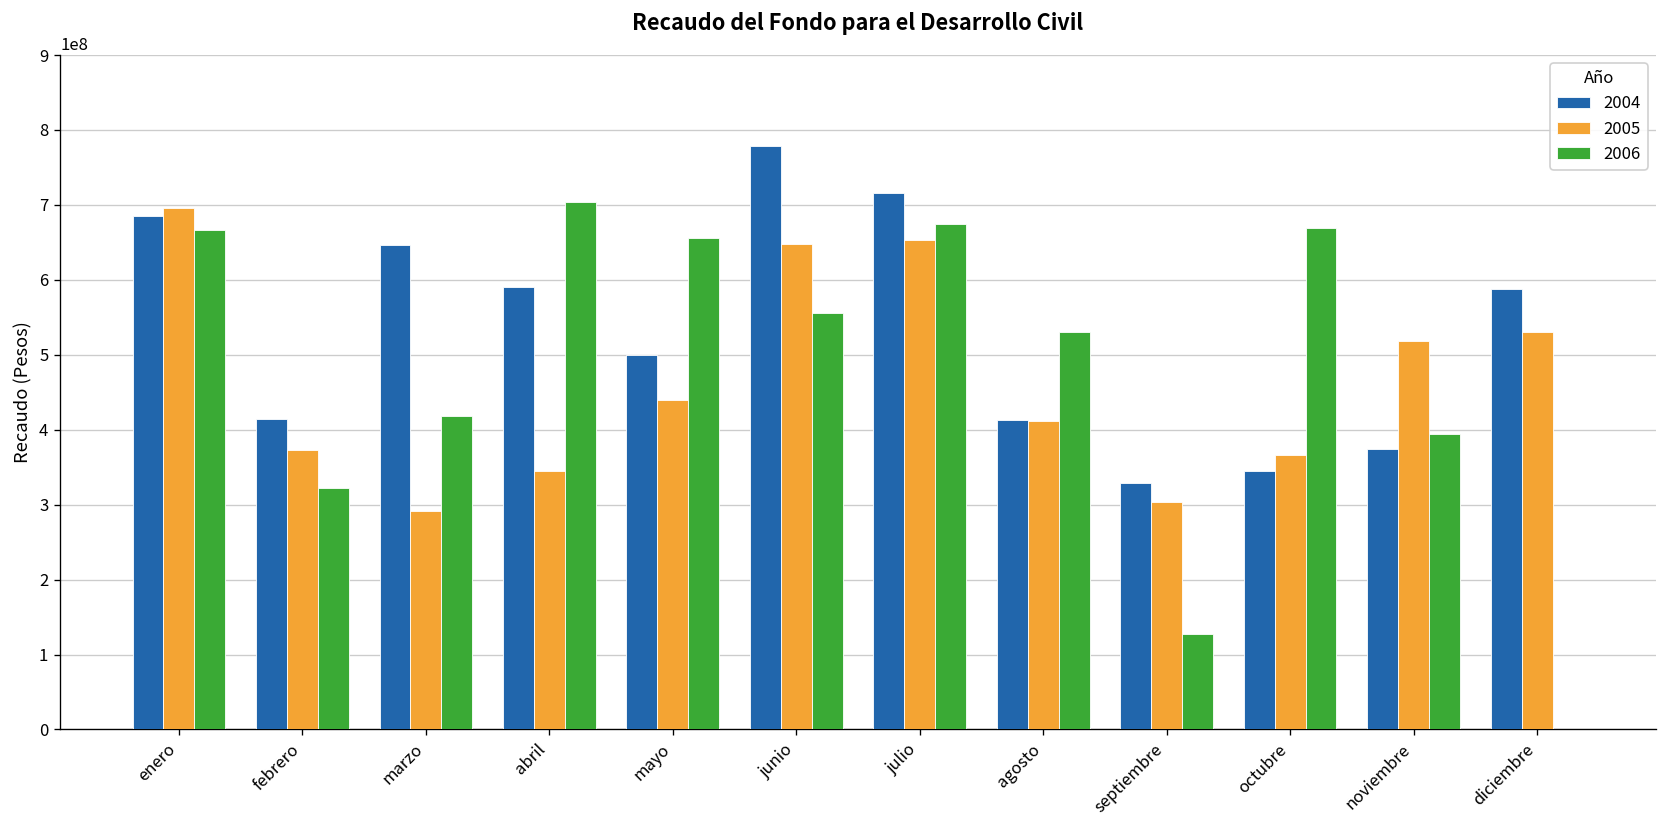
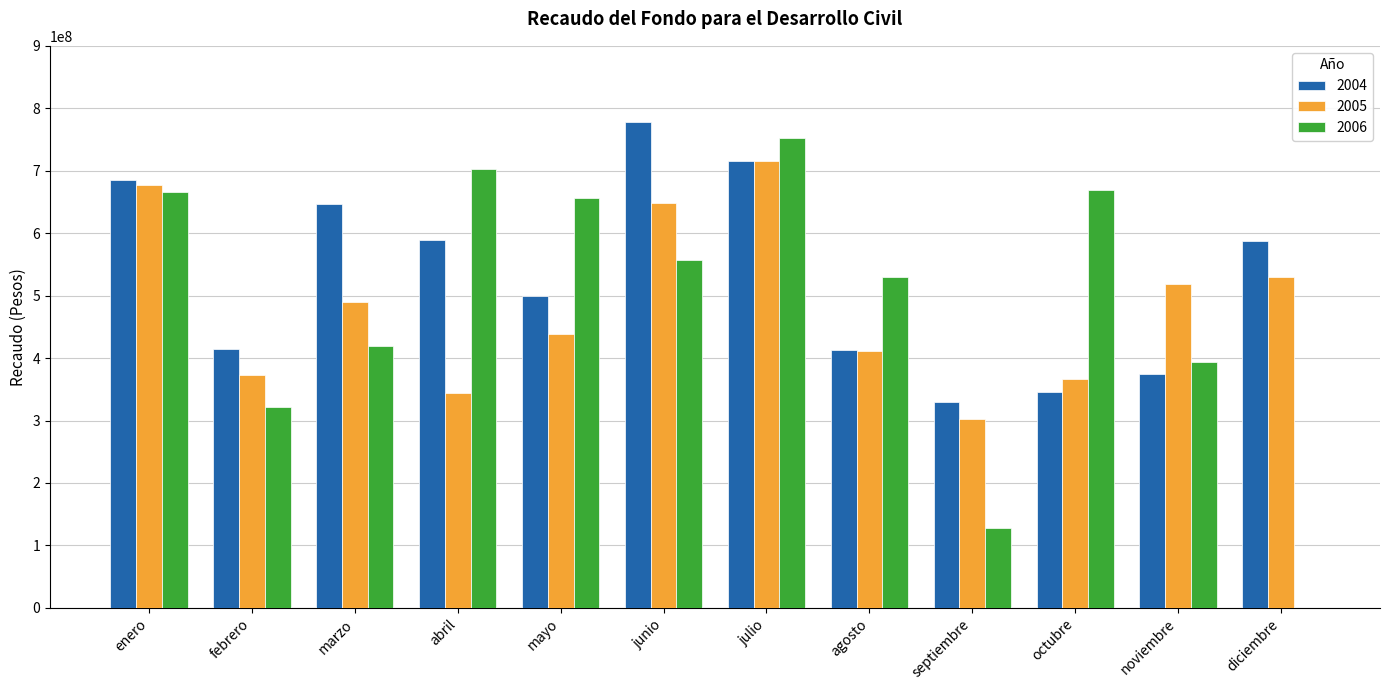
  {
    "2004": {
      "enero": 690000000,
      "febrero": 410000000,
      "marzo": 650000000,
      "abril": 590000000,
      "mayo": 500000000,
      "junio": 780000000,
      "julio": 720000000,
      "agosto": 410000000,
      "septiembre": 330000000,
      "octubre": 340000000,
      "noviembre": 370000000,
      "diciembre": 590000000
    },
    "2005": {
-     "enero": 700000000,
+     "enero": 680000000,
      "febrero": 370000000,
-     "marzo": 290000000,
+     "marzo": 490000000,
      "abril": 340000000,
      "mayo": 440000000,
      "junio": 650000000,
-     "julio": 650000000,
+     "julio": 720000000,
      "agosto": 410000000,
      "septiembre": 300000000,
      "octubre": 370000000,
      "noviembre": 520000000,
      "diciembre": 530000000
    },
    "2006": {
      "enero": 670000000,
      "febrero": 320000000,
      "marzo": 420000000,
      "abril": 700000000,
      "mayo": 660000000,
      "junio": 560000000,
-     "julio": 670000000,
+     "julio": 750000000,
      "agosto": 530000000,
      "septiembre": 130000000,
      "octubre": 670000000,
      "noviembre": 390000000,
      "diciembre": 0
    }
  }
